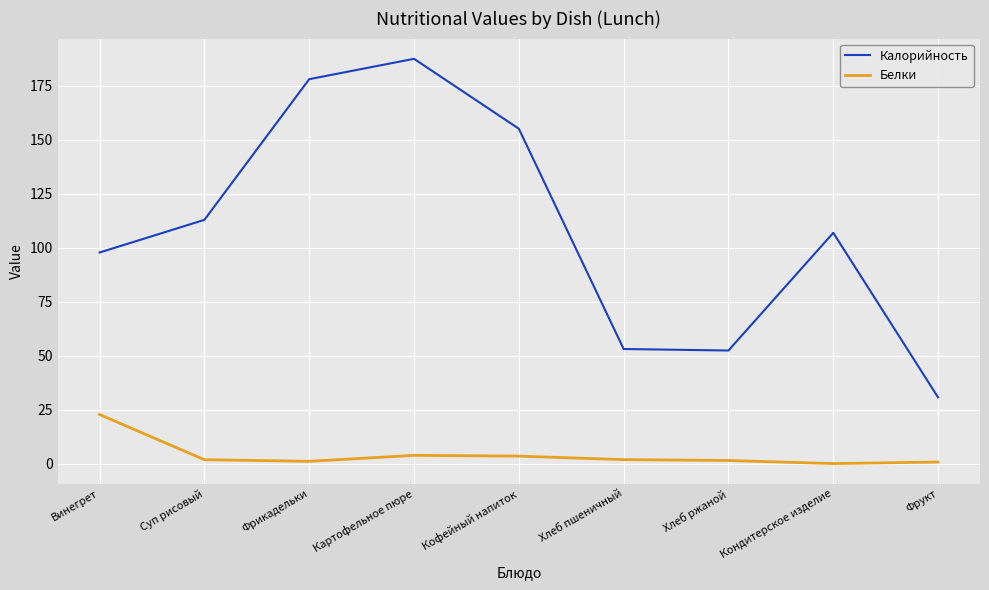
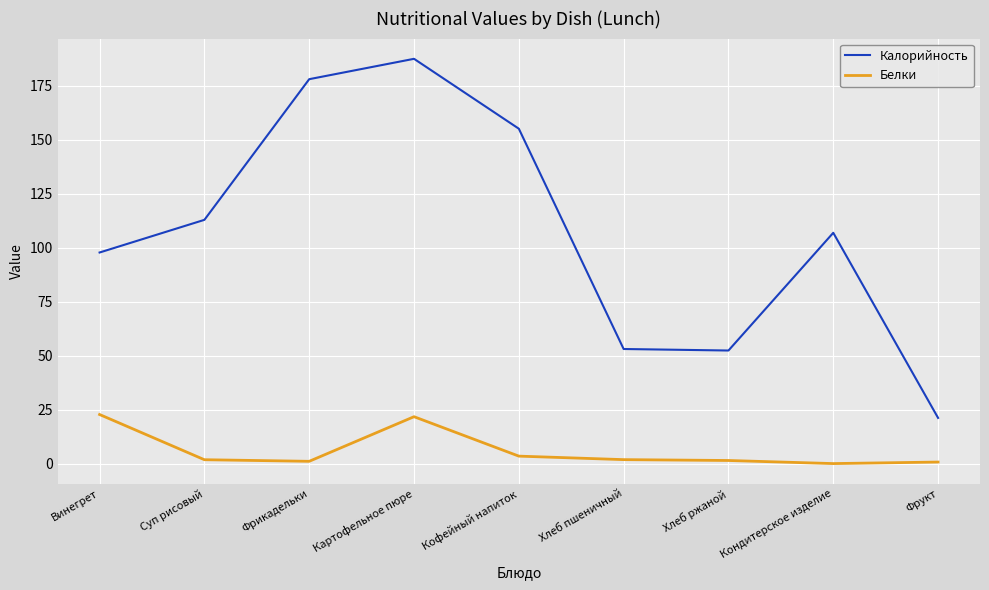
  {
    "Калорийность": {
      "Винегрет": 98,
      "Суп рисовый": 113,
      "Фрикадельки": 178,
      "Картофельное пюре": 188,
      "Кофейный напиток": 155,
      "Хлеб пшеничный": 53,
      "Хлеб ржаной": 53,
      "Кондитерское изделие": 107,
-     "Фрукт": 31
+     "Фрукт": 21
    },
    "Белки": {
      "Винегрет": 23,
      "Суп рисовый": 2,
      "Фрикадельки": 1,
-     "Картофельное пюре": 4,
+     "Картофельное пюре": 22,
      "Кофейный напиток": 4,
      "Хлеб пшеничный": 2,
      "Хлеб ржаной": 2,
      "Кондитерское изделие": 0,
      "Фрукт": 1
    }
  }
